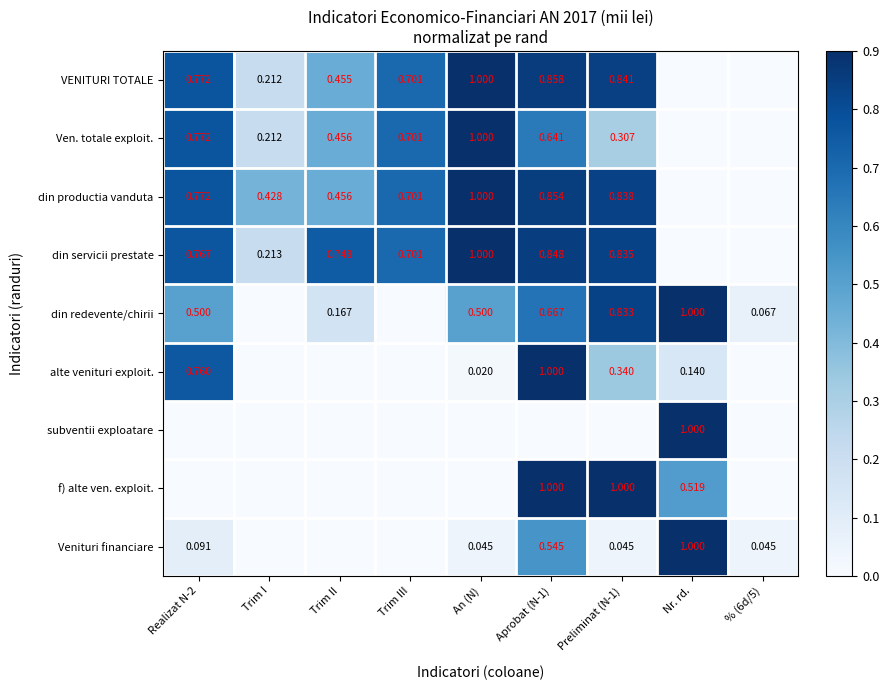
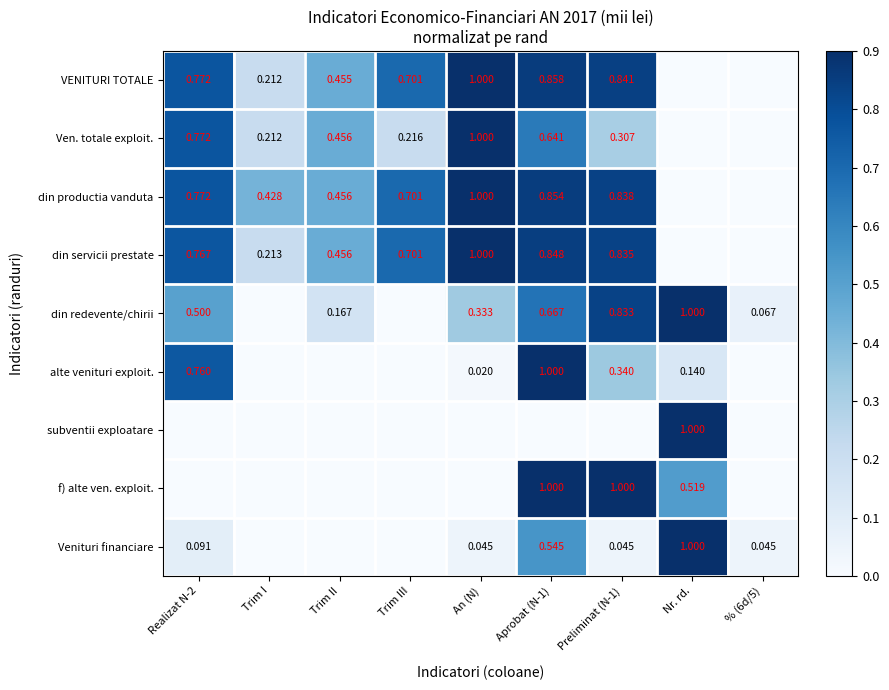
  {
    "VENITURI TOTALE": {
      "Realizat N-2": 0.772,
      "Trim I": 0.212,
      "Trim II": 0.455,
      "Trim III": 0.701,
      "An (N)": 1.000,
      "Aprobat (N-1)": 0.858,
      "Preliminat (N-1)": 0.841
    },
    "Ven. totale exploit.": {
      "Realizat N-2": 0.772,
      "Trim I": 0.212,
      "Trim II": 0.456,
-     "Trim III": 0.701,
+     "Trim III": 0.216,
      "An (N)": 1.000,
      "Aprobat (N-1)": 0.641,
      "Preliminat (N-1)": 0.307
    },
    "din productia vanduta": {
      "Realizat N-2": 0.772,
      "Trim I": 0.428,
      "Trim II": 0.456,
      "Trim III": 0.701,
      "An (N)": 1.000,
      "Aprobat (N-1)": 0.854,
      "Preliminat (N-1)": 0.838
    },
    "din servicii prestate": {
      "Realizat N-2": 0.767,
      "Trim I": 0.213,
-     "Trim II": 0.748,
+     "Trim II": 0.456,
      "Trim III": 0.701,
      "An (N)": 1.000,
      "Aprobat (N-1)": 0.848,
      "Preliminat (N-1)": 0.835
    },
    "din redevente/chirii": {
      "Realizat N-2": 0.500,
      "Trim II": 0.167,
-     "An (N)": 0.500,
+     "An (N)": 0.333,
      "Aprobat (N-1)": 0.667,
      "Preliminat (N-1)": 0.833,
      "Nr. rd.": 1.000,
      "% (6d/5)": 0.067
    },
    "alte venituri exploit.": {
      "Realizat N-2": 0.760,
      "An (N)": 0.020,
      "Aprobat (N-1)": 1.000,
      "Preliminat (N-1)": 0.340,
      "Nr. rd.": 0.140
    },
    "subventii exploatare": {
      "Nr. rd.": 1.000
    },
    "f) alte ven. exploit.": {
      "Aprobat (N-1)": 1.000,
      "Preliminat (N-1)": 1.000,
      "Nr. rd.": 0.519
    },
    "Venituri financiare": {
      "Realizat N-2": 0.091,
      "An (N)": 0.045,
      "Aprobat (N-1)": 0.545,
      "Preliminat (N-1)": 0.045,
      "Nr. rd.": 1.000,
      "% (6d/5)": 0.045
    }
  }
